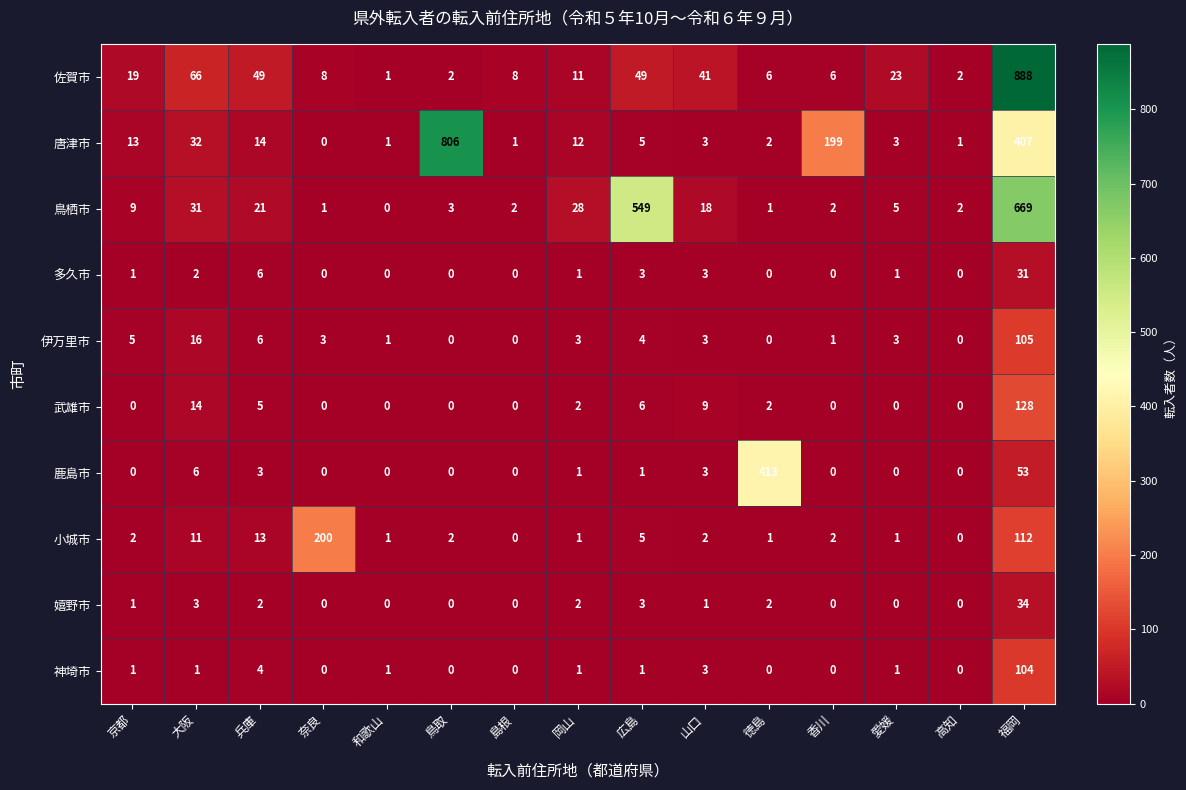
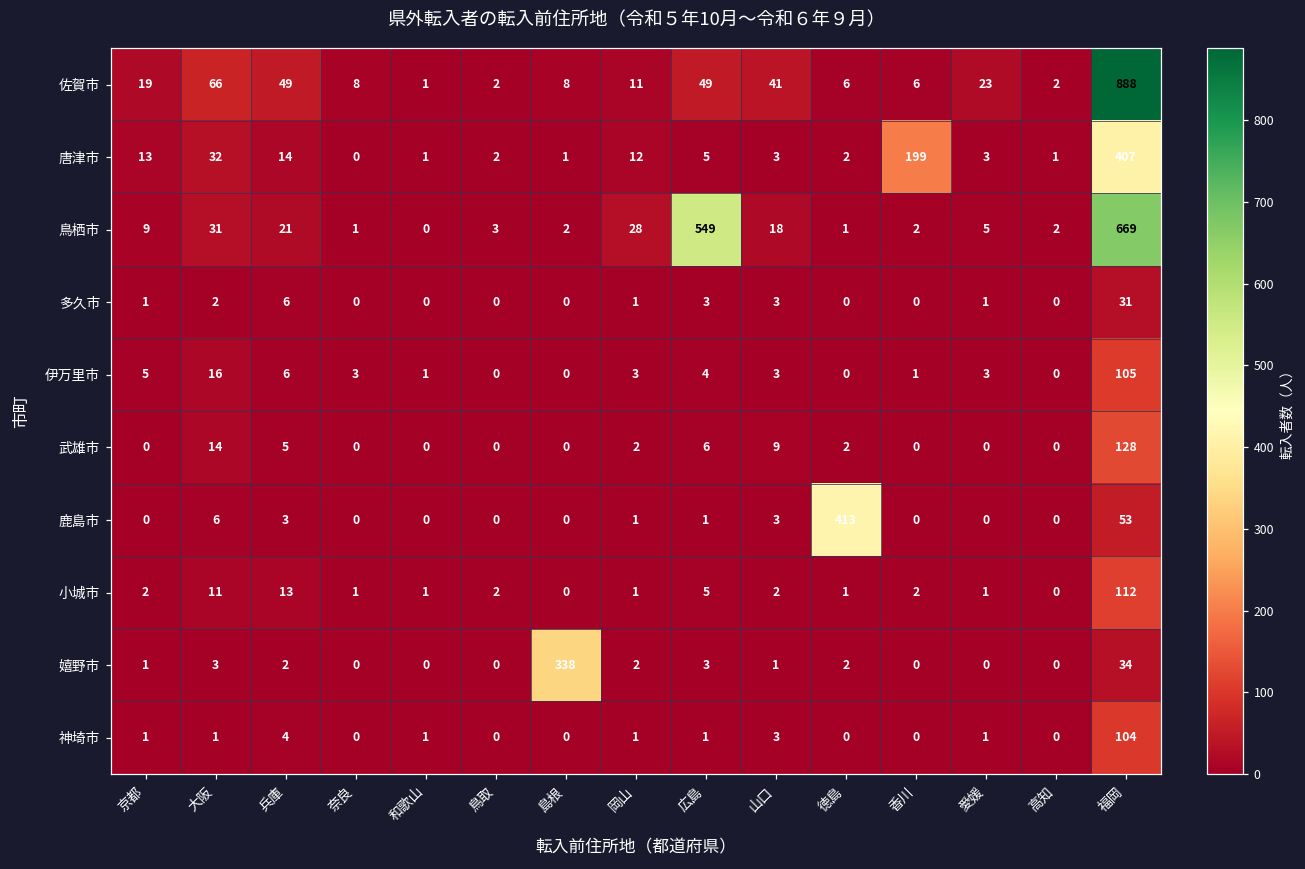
  {
    "佐賀市": {
      "京都": 19,
      "大阪": 66,
      "兵庫": 49,
      "奈良": 8,
      "和歌山": 1,
      "鳥取": 2,
      "島根": 8,
      "岡山": 11,
      "広島": 49,
      "山口": 41,
      "徳島": 6,
      "香川": 6,
      "愛媛": 23,
      "高知": 2,
      "福岡": 888
    },
    "唐津市": {
      "京都": 13,
      "大阪": 32,
      "兵庫": 14,
      "奈良": 0,
      "和歌山": 1,
-     "鳥取": 806,
+     "鳥取": 2,
      "島根": 1,
      "岡山": 12,
      "広島": 5,
      "山口": 3,
      "徳島": 2,
      "香川": 199,
      "愛媛": 3,
      "高知": 1,
      "福岡": 407
    },
    "鳥栖市": {
      "京都": 9,
      "大阪": 31,
      "兵庫": 21,
      "奈良": 1,
      "和歌山": 0,
      "鳥取": 3,
      "島根": 2,
      "岡山": 28,
      "広島": 549,
      "山口": 18,
      "徳島": 1,
      "香川": 2,
      "愛媛": 5,
      "高知": 2,
      "福岡": 669
    },
    "多久市": {
      "京都": 1,
      "大阪": 2,
      "兵庫": 6,
      "奈良": 0,
      "和歌山": 0,
      "鳥取": 0,
      "島根": 0,
      "岡山": 1,
      "広島": 3,
      "山口": 3,
      "徳島": 0,
      "香川": 0,
      "愛媛": 1,
      "高知": 0,
      "福岡": 31
    },
    "伊万里市": {
      "京都": 5,
      "大阪": 16,
      "兵庫": 6,
      "奈良": 3,
      "和歌山": 1,
      "鳥取": 0,
      "島根": 0,
      "岡山": 3,
      "広島": 4,
      "山口": 3,
      "徳島": 0,
      "香川": 1,
      "愛媛": 3,
      "高知": 0,
      "福岡": 105
    },
    "武雄市": {
      "京都": 0,
      "大阪": 14,
      "兵庫": 5,
      "奈良": 0,
      "和歌山": 0,
      "鳥取": 0,
      "島根": 0,
      "岡山": 2,
      "広島": 6,
      "山口": 9,
      "徳島": 2,
      "香川": 0,
      "愛媛": 0,
      "高知": 0,
      "福岡": 128
    },
    "鹿島市": {
      "京都": 0,
      "大阪": 6,
      "兵庫": 3,
      "奈良": 0,
      "和歌山": 0,
      "鳥取": 0,
      "島根": 0,
      "岡山": 1,
      "広島": 1,
      "山口": 3,
      "徳島": 413,
      "香川": 0,
      "愛媛": 0,
      "高知": 0,
      "福岡": 53
    },
    "小城市": {
      "京都": 2,
      "大阪": 11,
      "兵庫": 13,
-     "奈良": 200,
+     "奈良": 1,
      "和歌山": 1,
      "鳥取": 2,
      "島根": 0,
      "岡山": 1,
      "広島": 5,
      "山口": 2,
      "徳島": 1,
      "香川": 2,
      "愛媛": 1,
      "高知": 0,
      "福岡": 112
    },
    "嬉野市": {
      "京都": 1,
      "大阪": 3,
      "兵庫": 2,
      "奈良": 0,
      "和歌山": 0,
      "鳥取": 0,
-     "島根": 0,
+     "島根": 338,
      "岡山": 2,
      "広島": 3,
      "山口": 1,
      "徳島": 2,
      "香川": 0,
      "愛媛": 0,
      "高知": 0,
      "福岡": 34
    },
    "神埼市": {
      "京都": 1,
      "大阪": 1,
      "兵庫": 4,
      "奈良": 0,
      "和歌山": 1,
      "鳥取": 0,
      "島根": 0,
      "岡山": 1,
      "広島": 1,
      "山口": 3,
      "徳島": 0,
      "香川": 0,
      "愛媛": 1,
      "高知": 0,
      "福岡": 104
    }
  }
